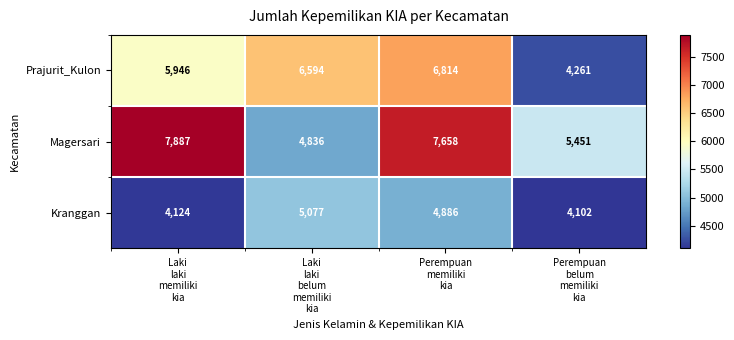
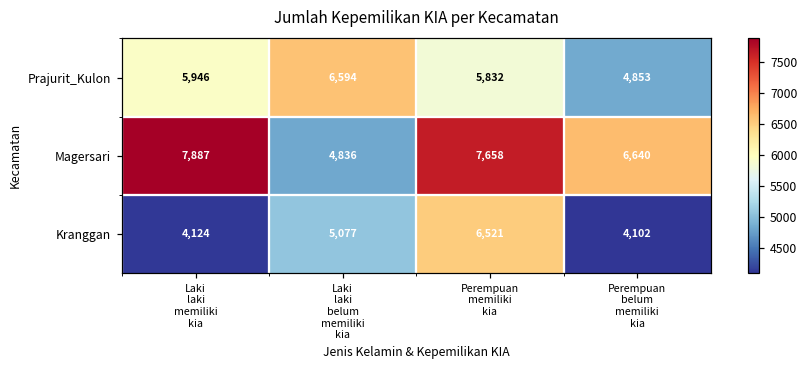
  {
    "Prajurit_Kulon": {
      "Laki laki memiliki kia": "5,946",
      "Laki laki belum memiliki kia": "6,594",
-     "Perempuan memiliki kia": "6,814",
-     "Perempuan belum memiliki kia": "4,261"
+     "Perempuan memiliki kia": "5,832",
+     "Perempuan belum memiliki kia": "4,853"
    },
    "Magersari": {
      "Laki laki memiliki kia": "7,887",
      "Laki laki belum memiliki kia": "4,836",
      "Perempuan memiliki kia": "7,658",
-     "Perempuan belum memiliki kia": "5,451"
+     "Perempuan belum memiliki kia": "6,640"
    },
    "Kranggan": {
      "Laki laki memiliki kia": "4,124",
      "Laki laki belum memiliki kia": "5,077",
-     "Perempuan memiliki kia": "4,886",
+     "Perempuan memiliki kia": "6,521",
      "Perempuan belum memiliki kia": "4,102"
    }
  }
